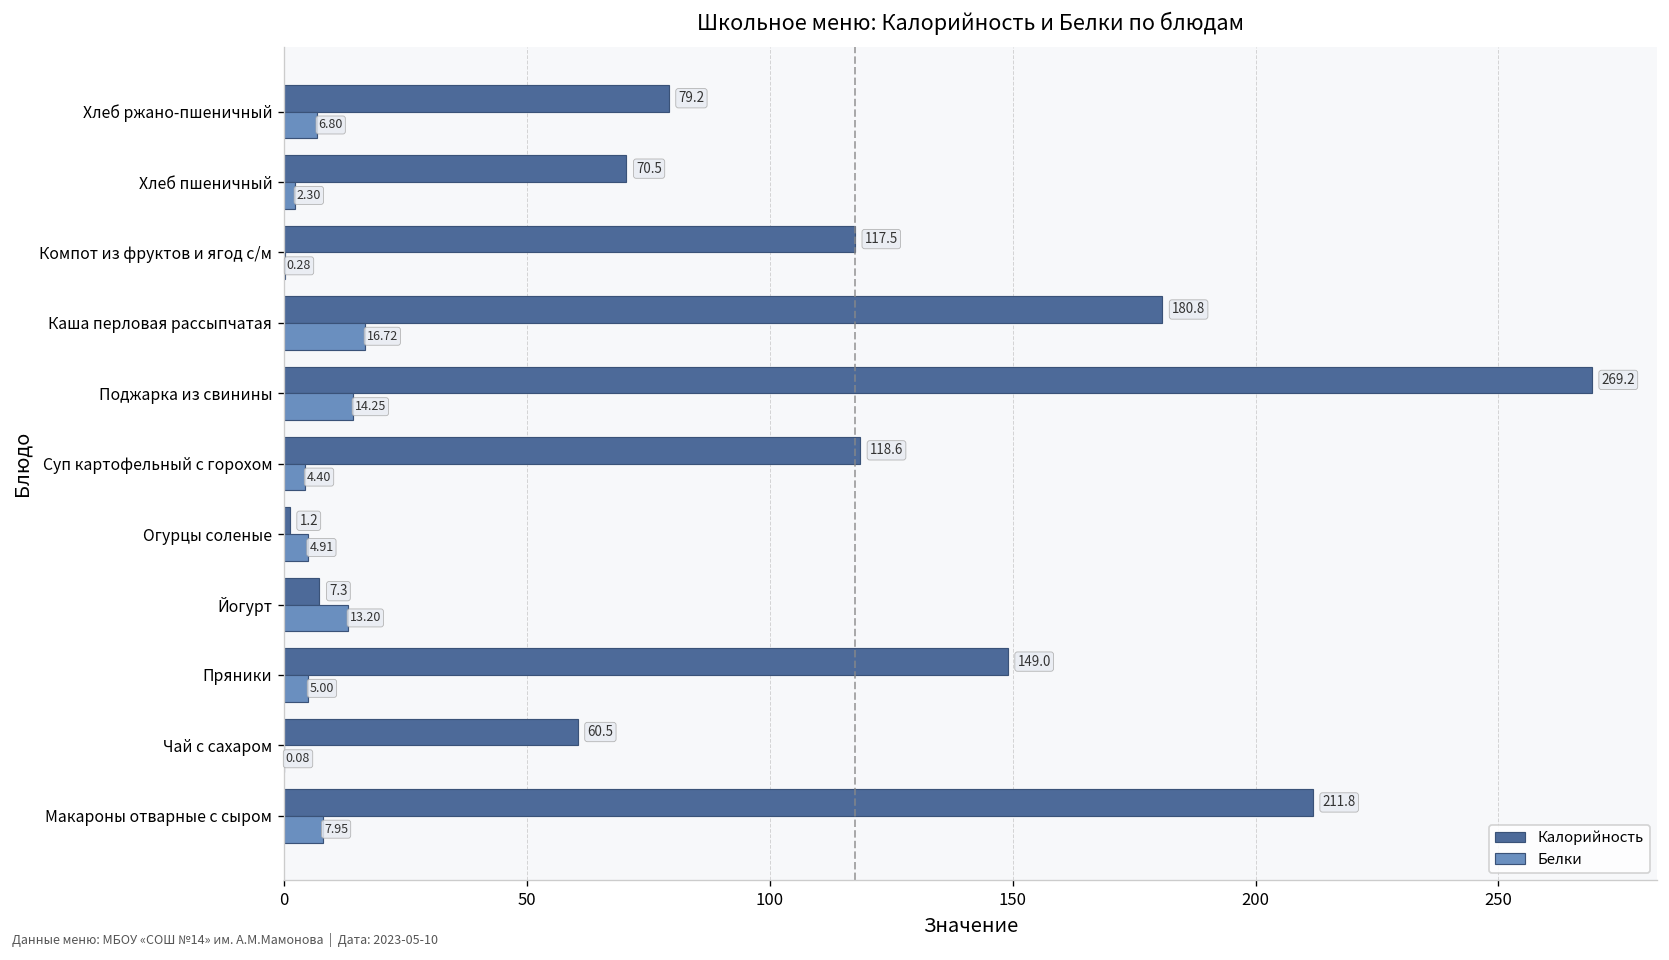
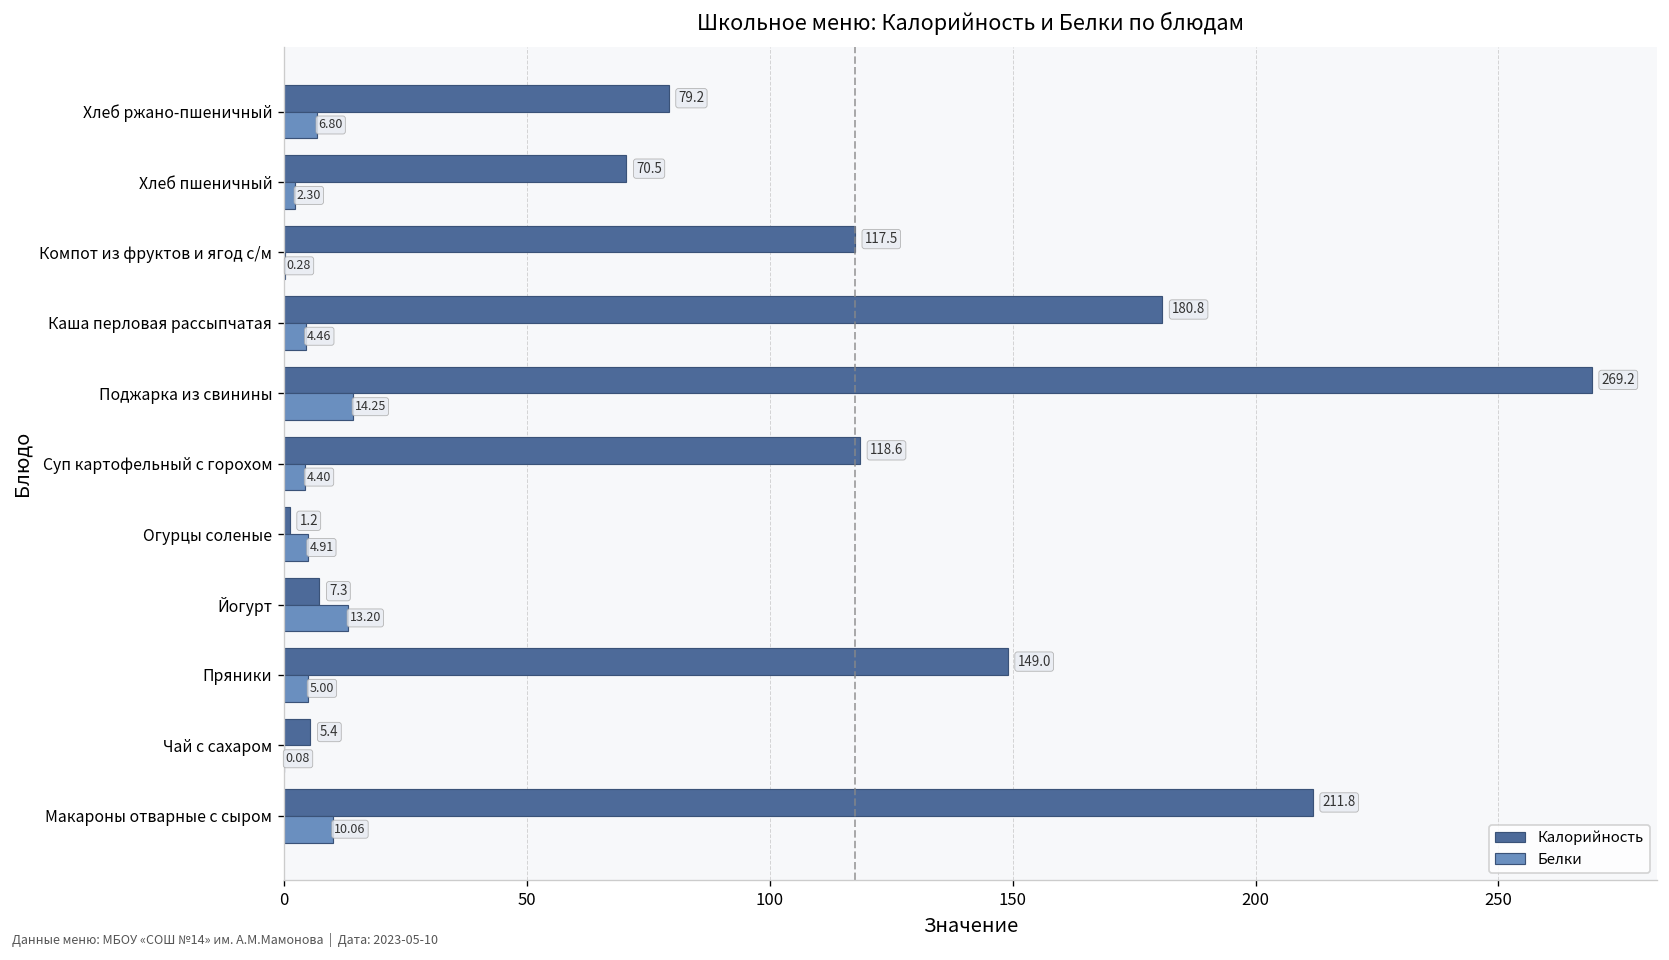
  {
    "Калорийность": {
-     "Чай с сахаром": 60.5
+     "Чай с сахаром": 5.4
    },
    "Белки": {
-     "Каша перловая рассыпчатая": 16.72,
-     "Макароны отварные с сыром": 7.95
+     "Каша перловая рассыпчатая": 4.46,
+     "Макароны отварные с сыром": 10.06
    }
  }
